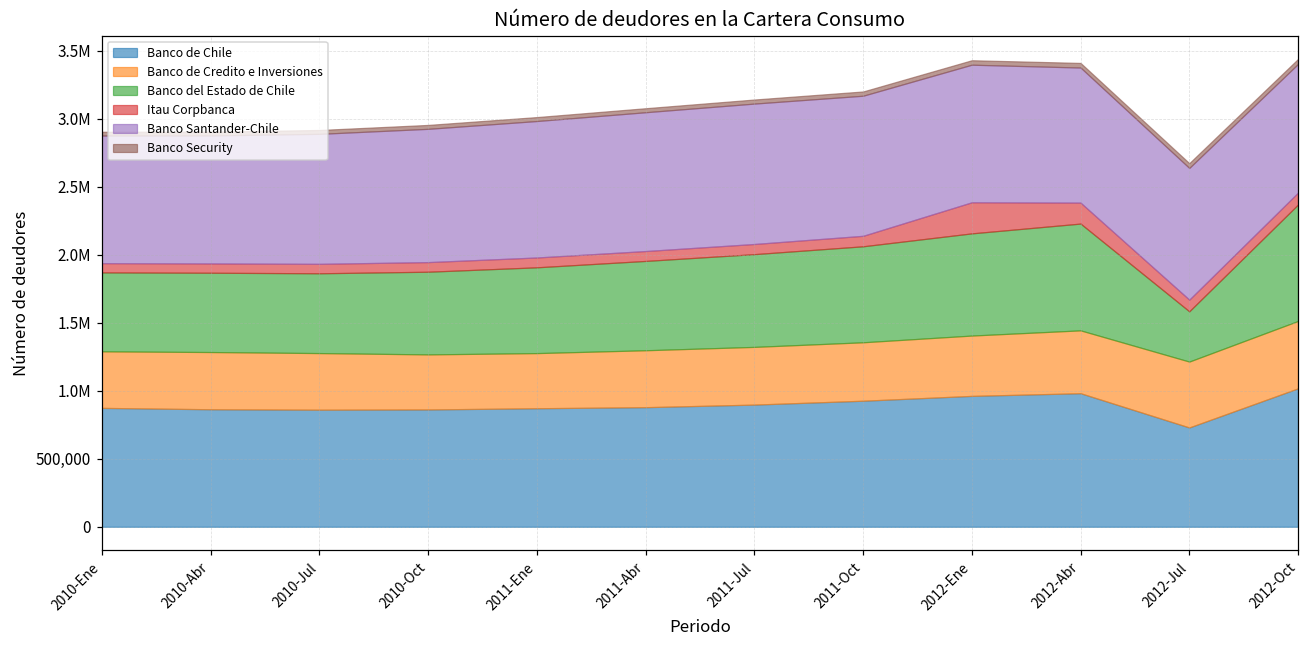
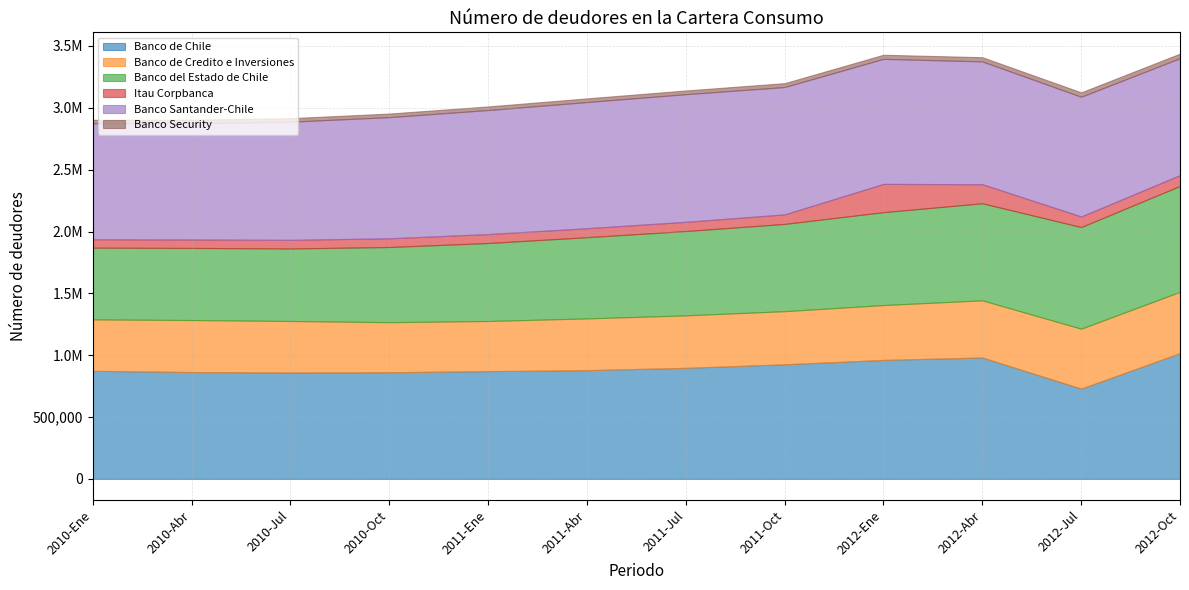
  {
    "Banco de Chile": {
      "2010-Ene": "870,000",
      "2010-Abr": "860,000",
      "2010-Jul": "860,000",
      "2010-Oct": "860,000",
      "2011-Ene": "870,000",
      "2011-Abr": "880,000",
      "2011-Jul": "900,000",
      "2011-Oct": "930,000",
      "2012-Ene": "960,000",
      "2012-Abr": "980,000",
      "2012-Jul": "730,000",
      "2012-Oct": "1,020,000"
    },
    "Banco de Credito e Inversiones": {
      "2010-Ene": "420,000",
      "2010-Abr": "420,000",
      "2010-Jul": "420,000",
      "2010-Oct": "400,000",
      "2011-Ene": "410,000",
      "2011-Abr": "420,000",
      "2011-Jul": "420,000",
      "2011-Oct": "430,000",
      "2012-Ene": "440,000",
      "2012-Abr": "460,000",
      "2012-Jul": "480,000",
      "2012-Oct": "500,000"
    },
    "Banco del Estado de Chile": {
      "2010-Ene": "580,000",
      "2010-Abr": "580,000",
      "2010-Jul": "590,000",
      "2010-Oct": "610,000",
      "2011-Ene": "630,000",
      "2011-Abr": "660,000",
      "2011-Jul": "680,000",
      "2011-Oct": "710,000",
      "2012-Ene": "750,000",
      "2012-Abr": "780,000",
-     "2012-Jul": "370,000",
+     "2012-Jul": "820,000",
      "2012-Oct": "860,000"
    },
    "Itau Corpbanca": {
      "2010-Ene": "70,000",
      "2010-Abr": "70,000",
      "2010-Jul": "70,000",
      "2010-Oct": "70,000",
      "2011-Ene": "70,000",
      "2011-Abr": "70,000",
      "2011-Jul": "70,000",
      "2011-Oct": "80,000",
      "2012-Ene": "230,000",
      "2012-Abr": "150,000",
      "2012-Jul": "90,000",
      "2012-Oct": "90,000"
    },
    "Banco Santander-Chile": {
      "2010-Ene": "940,000",
      "2010-Oct": "980,000",
      "2011-Ene": "1,000,000",
      "2011-Abr": "1,020,000",
      "2011-Jul": "1,030,000",
      "2011-Oct": "1,030,000",
      "2012-Ene": "1,010,000",
      "2012-Abr": "990,000",
      "2012-Jul": "970,000",
      "2012-Oct": "950,000"
    },
    "Banco Security": {
      "2010-Ene": "30,000",
      "2010-Oct": "30,000",
      "2011-Ene": "30,000",
      "2011-Abr": "30,000",
      "2011-Jul": "30,000",
      "2011-Oct": "30,000",
      "2012-Ene": "30,000",
      "2012-Abr": "30,000",
      "2012-Jul": "40,000",
      "2012-Oct": "40,000"
    }
  }
